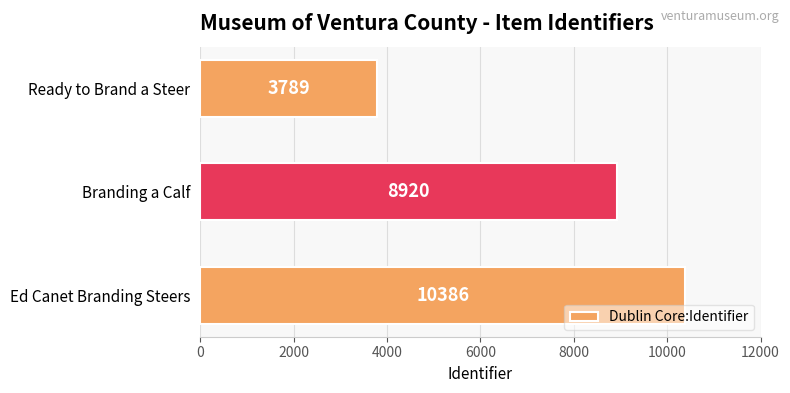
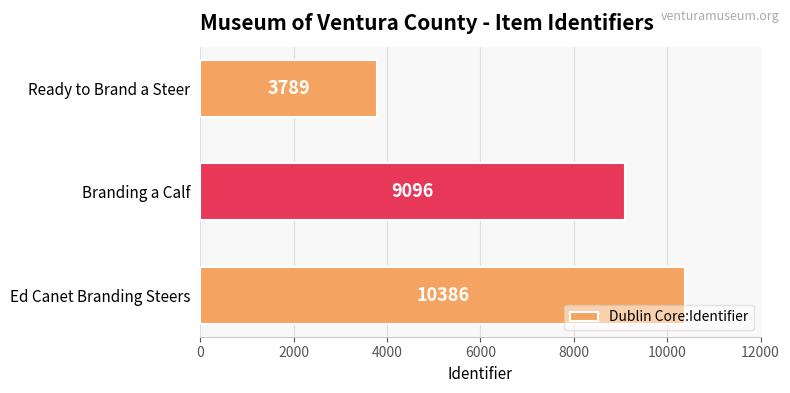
  {
    "Ready to Brand a Steer": 3789,
-   "Branding a Calf": 8920,
+   "Branding a Calf": 9096,
    "Ed Canet Branding Steers": 10386
  }
